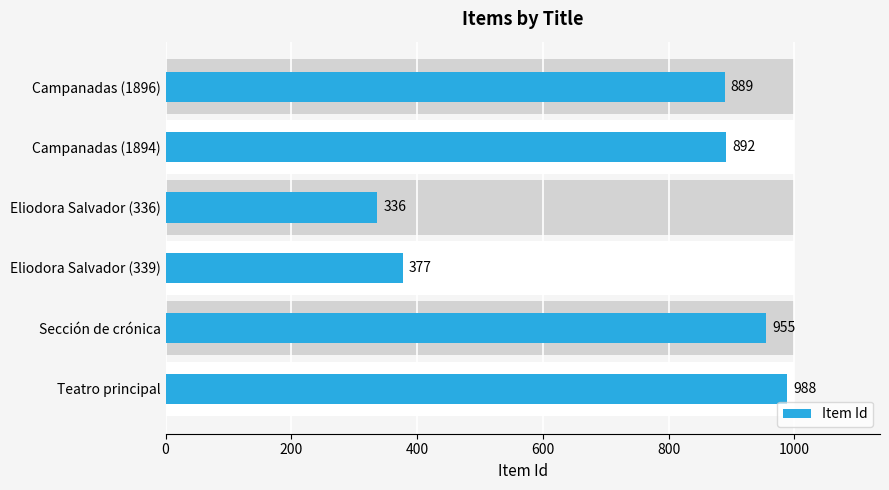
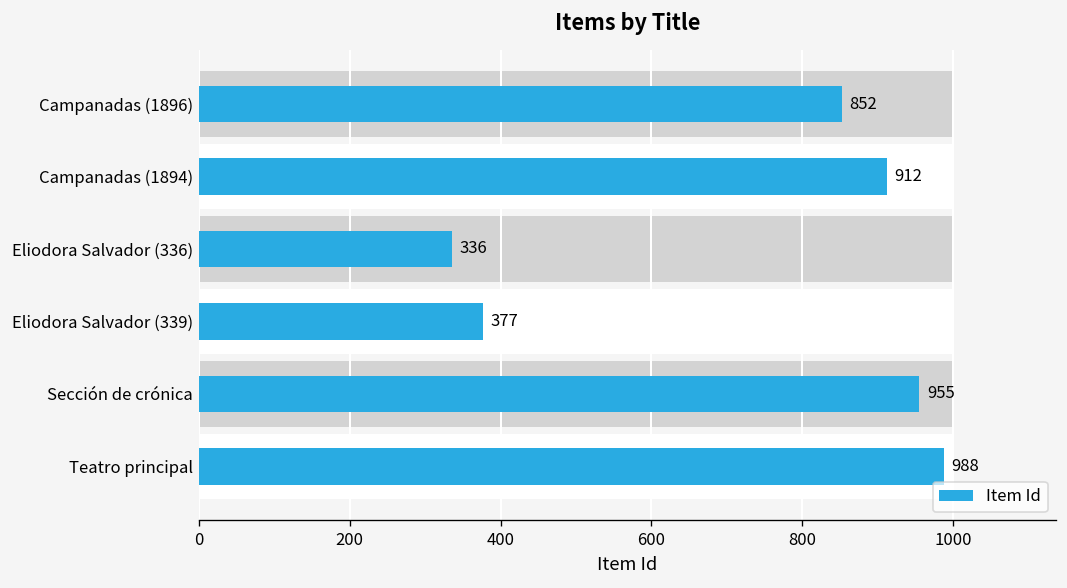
  {
    "Item Id": {
-     "Campanadas (1896)": 889,
-     "Campanadas (1894)": 892
+     "Campanadas (1896)": 852,
+     "Campanadas (1894)": 912
    }
  }
